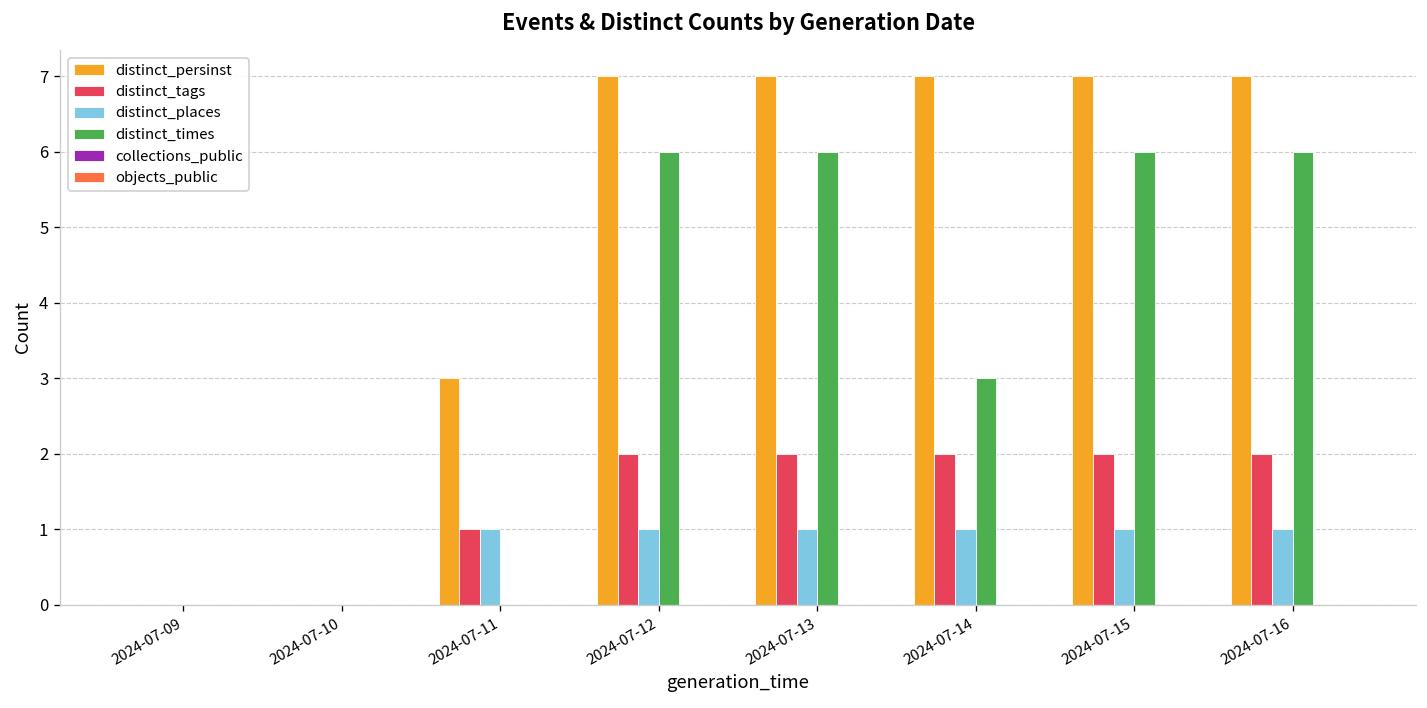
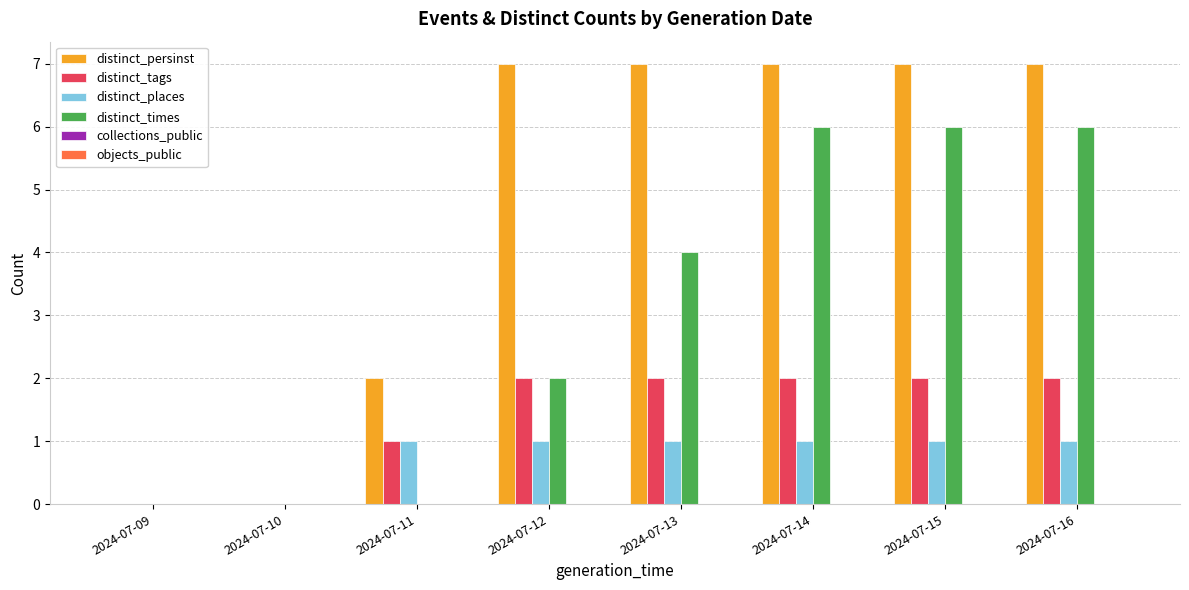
  {
    "distinct_persinst": {
      "2024-07-09": 0,
      "2024-07-10": 0,
-     "2024-07-11": 3,
+     "2024-07-11": 2,
      "2024-07-12": 7,
      "2024-07-13": 7,
      "2024-07-14": 7,
      "2024-07-15": 7,
      "2024-07-16": 7
    },
    "distinct_places": {
      "2024-07-09": 0,
      "2024-07-10": 0,
      "2024-07-11": 1,
      "2024-07-12": 1,
      "2024-07-13": 1,
      "2024-07-14": 1,
      "2024-07-15": 1,
      "2024-07-16": 1
    },
    "distinct_times": {
      "2024-07-09": 0,
      "2024-07-10": 0,
      "2024-07-11": 0,
-     "2024-07-12": 6,
-     "2024-07-13": 6,
-     "2024-07-14": 3,
+     "2024-07-12": 2,
+     "2024-07-13": 4,
+     "2024-07-14": 6,
      "2024-07-15": 6,
      "2024-07-16": 6
    },
    "collections_public": {
      "2024-07-09": 0,
      "2024-07-10": 0,
      "2024-07-11": 0,
      "2024-07-12": 0,
      "2024-07-13": 0,
      "2024-07-14": 0,
      "2024-07-15": 0,
      "2024-07-16": 0
    }
  }
